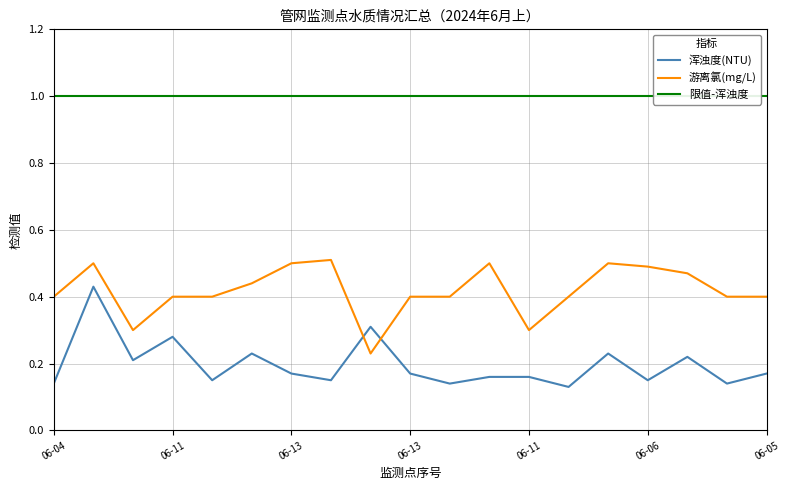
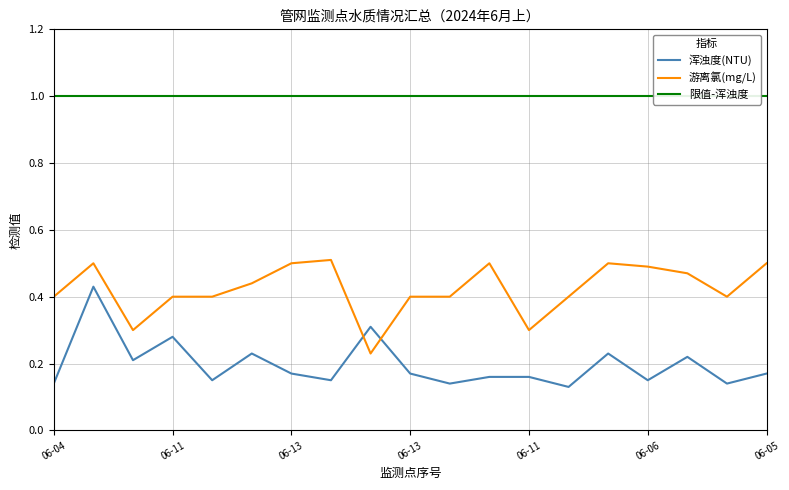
  {
    "浑浊度(NTU)": {
      "06-04": 0.14,
      "06-06": 0.15,
      "06-05": 0.17
    },
    "游离氯(mg/L)": {
      "06-04": 0.4,
      "06-06": 0.49,
-     "06-05": 0.4
+     "06-05": 0.5
    },
    "限值-浑浊度": {
      "06-04": 1.0,
      "06-06": 1.0,
      "06-05": 1.0
    }
  }
